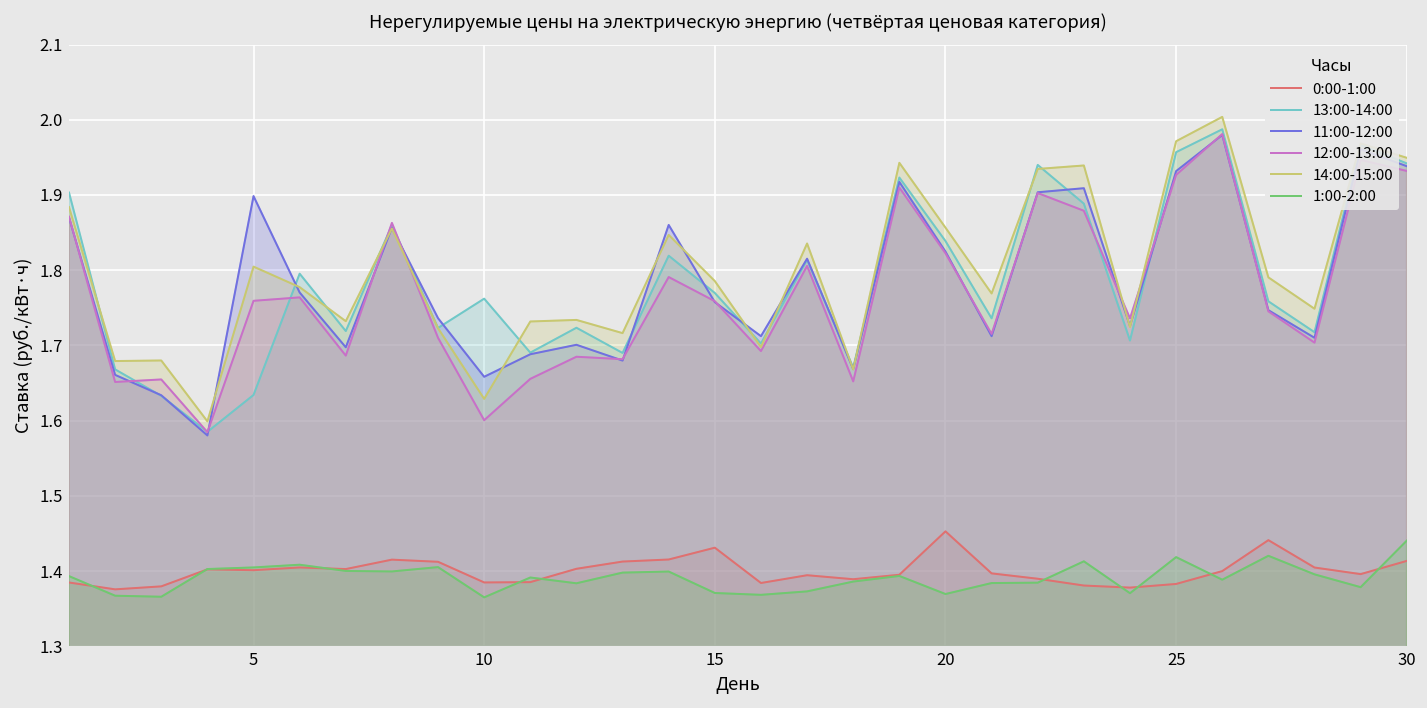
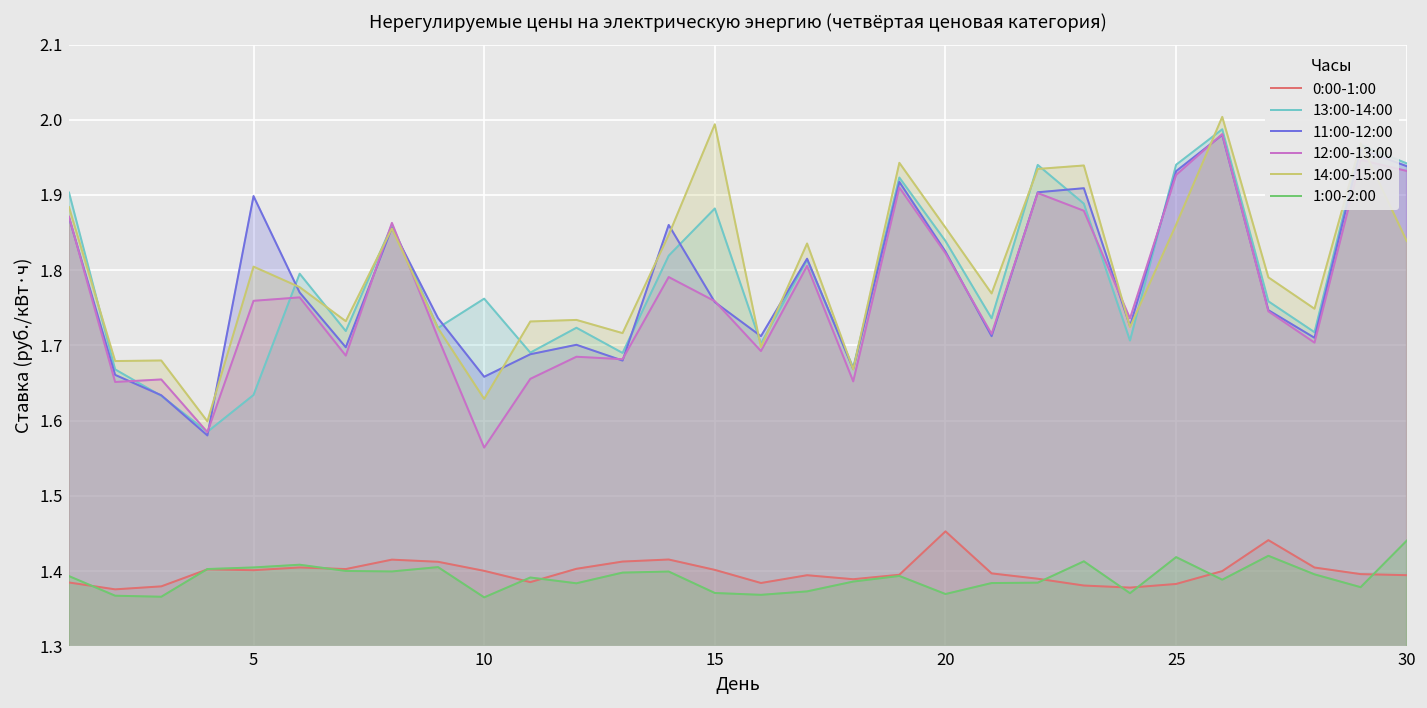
  {
    "0:00-1:00": {
-     "10": 1.38,
-     "15": 1.43,
+     "10": 1.40,
+     "15": 1.40,
      "20": 1.45,
      "25": 1.38,
-     "30": 1.41
+     "30": 1.39
    },
    "13:00-14:00": {
      "5": 1.63,
      "10": 1.76,
-     "15": 1.77,
+     "15": 1.88,
      "20": 1.84,
-     "25": 1.96
+     "25": 1.94
    },
    "11:00-12:00": {
      "5": 1.90,
      "10": 1.66,
      "25": 1.93
    },
    "12:00-13:00": {
      "5": 1.76,
-     "10": 1.60,
+     "10": 1.56,
      "25": 1.93,
      "30": 1.93
    },
    "14:00-15:00": {
      "5": 1.80,
      "10": 1.63,
-     "15": 1.79,
+     "15": 1.99,
      "20": 1.86,
-     "25": 1.97,
-     "30": 1.95
+     "25": 1.86,
+     "30": 1.84
    },
    "1:00-2:00": {
      "10": 1.37,
      "15": 1.37,
      "20": 1.37,
      "25": 1.42,
      "30": 1.44
    }
  }
